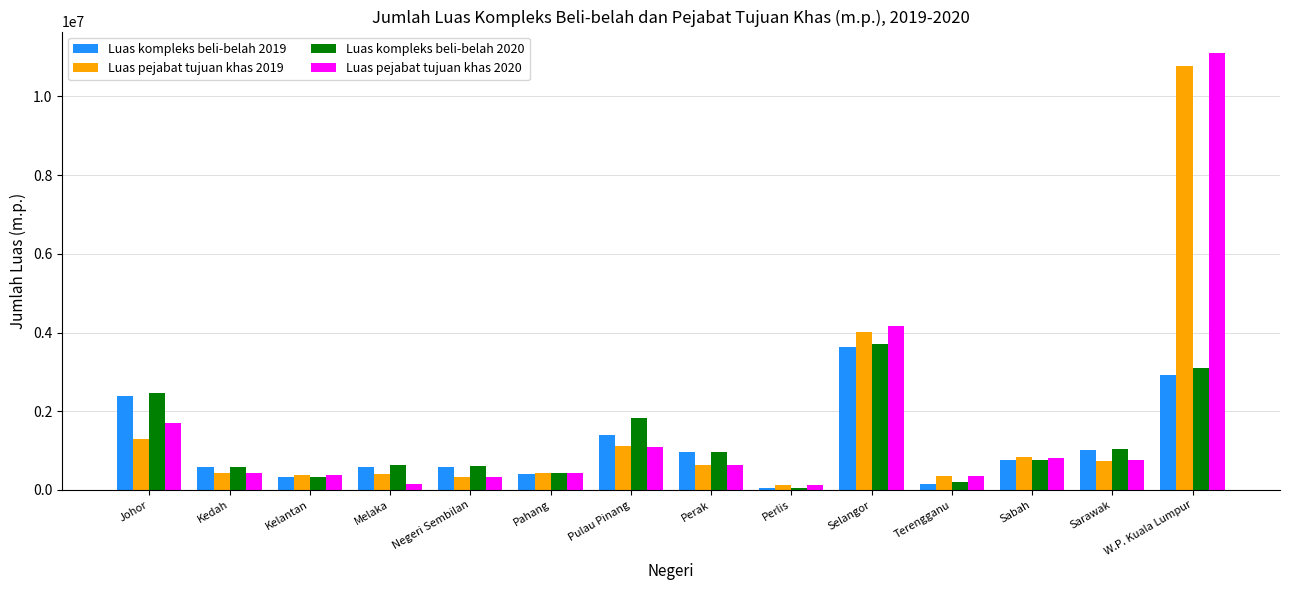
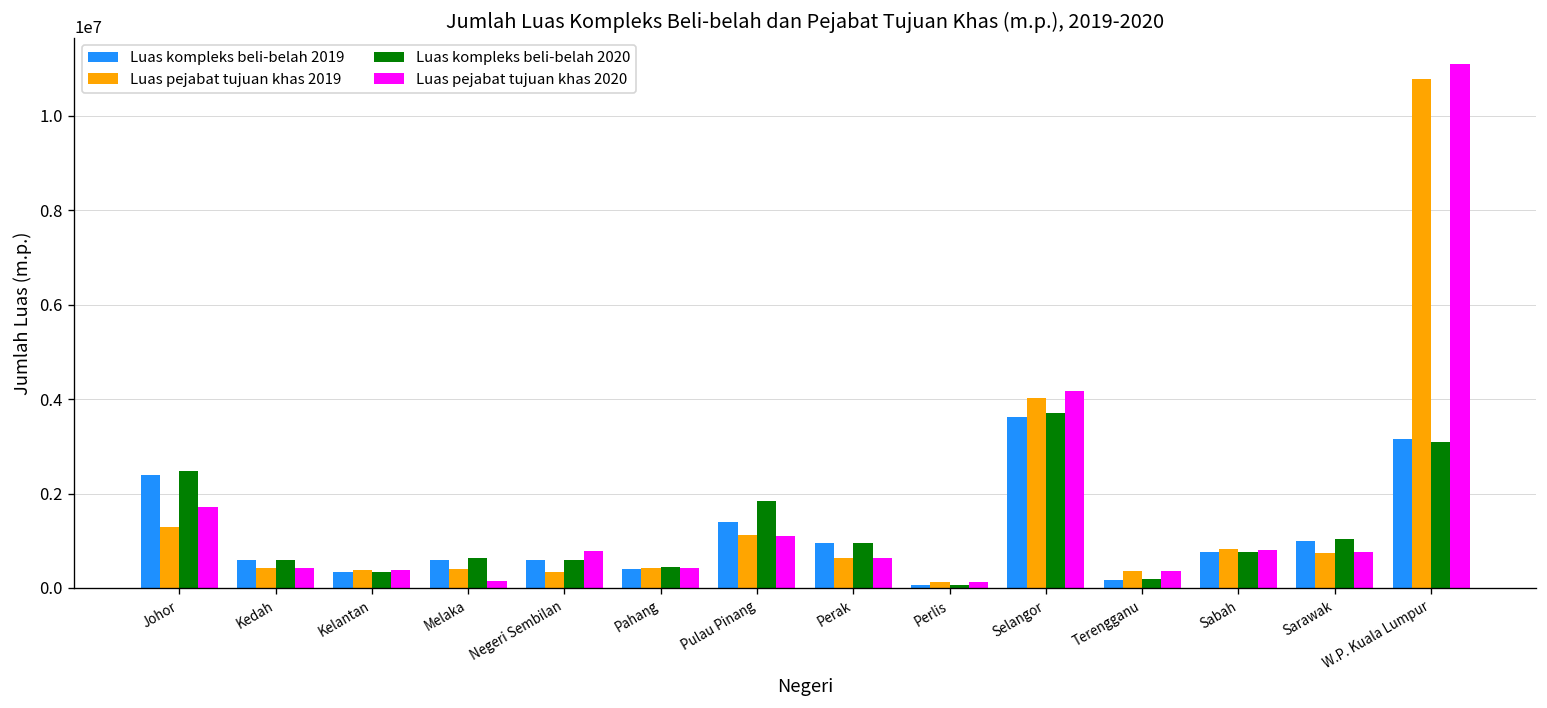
  {
    "Luas kompleks beli-belah 2019": {
      "Johor": 2400000,
      "Kedah": 600000,
      "Kelantan": 300000,
      "Melaka": 600000,
      "Negeri Sembilan": 600000,
      "Pahang": 400000,
      "Pulau Pinang": 1400000,
      "Perak": 1000000,
      "Selangor": 3600000,
      "Terengganu": 200000,
      "Sabah": 800000,
      "Sarawak": 1000000,
-     "W.P. Kuala Lumpur": 2900000
+     "W.P. Kuala Lumpur": 3200000
    },
    "Luas pejabat tujuan khas 2019": {
      "Johor": 1300000,
      "Kedah": 400000,
      "Kelantan": 400000,
      "Melaka": 400000,
      "Negeri Sembilan": 300000,
      "Pahang": 400000,
      "Pulau Pinang": 1100000,
      "Perak": 600000,
      "Perlis": 100000,
      "Selangor": 4000000,
      "Terengganu": 400000,
      "Sabah": 800000,
      "Sarawak": 700000,
      "W.P. Kuala Lumpur": 10800000
    },
    "Luas kompleks beli-belah 2020": {
      "Johor": 2500000,
      "Kedah": 600000,
      "Kelantan": 300000,
      "Melaka": 600000,
      "Negeri Sembilan": 600000,
      "Pahang": 400000,
      "Pulau Pinang": 1800000,
      "Perak": 1000000,
      "Selangor": 3700000,
      "Terengganu": 200000,
      "Sabah": 800000,
      "Sarawak": 1000000,
      "W.P. Kuala Lumpur": 3100000
    },
    "Luas pejabat tujuan khas 2020": {
      "Johor": 1700000,
      "Kedah": 400000,
      "Kelantan": 400000,
      "Melaka": 200000,
-     "Negeri Sembilan": 300000,
+     "Negeri Sembilan": 800000,
      "Pahang": 400000,
      "Pulau Pinang": 1100000,
      "Perak": 600000,
      "Perlis": 100000,
      "Selangor": 4200000,
      "Terengganu": 400000,
      "Sabah": 800000,
      "Sarawak": 800000,
      "W.P. Kuala Lumpur": 11100000
    }
  }
